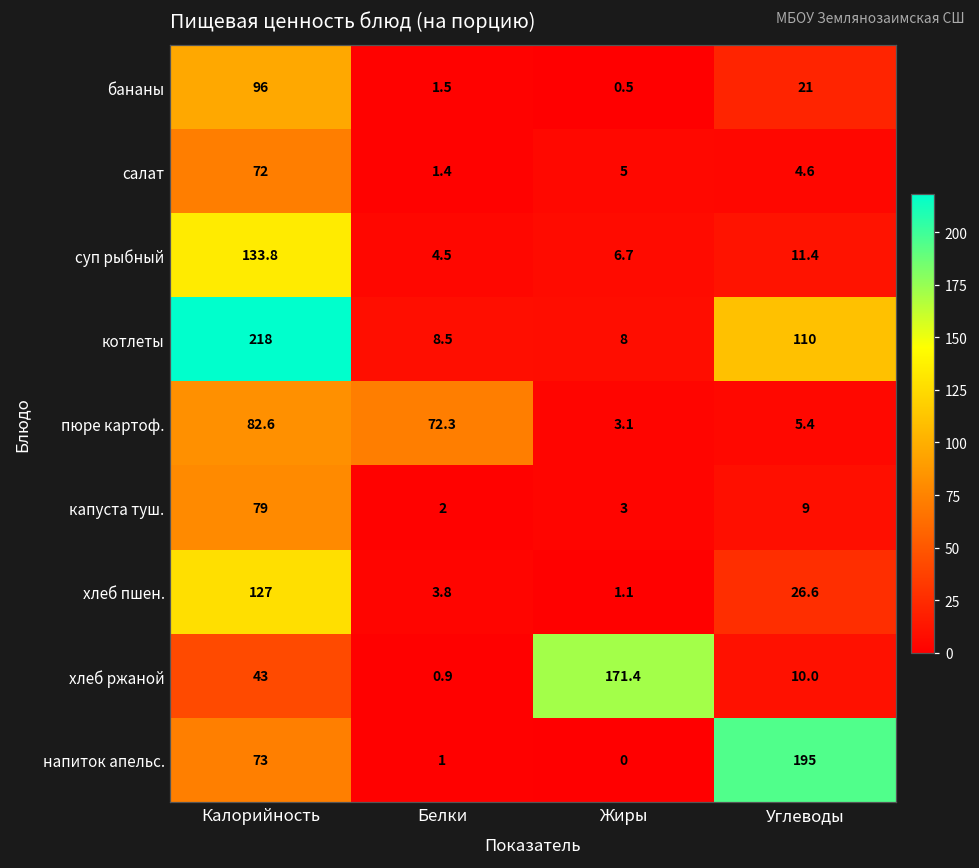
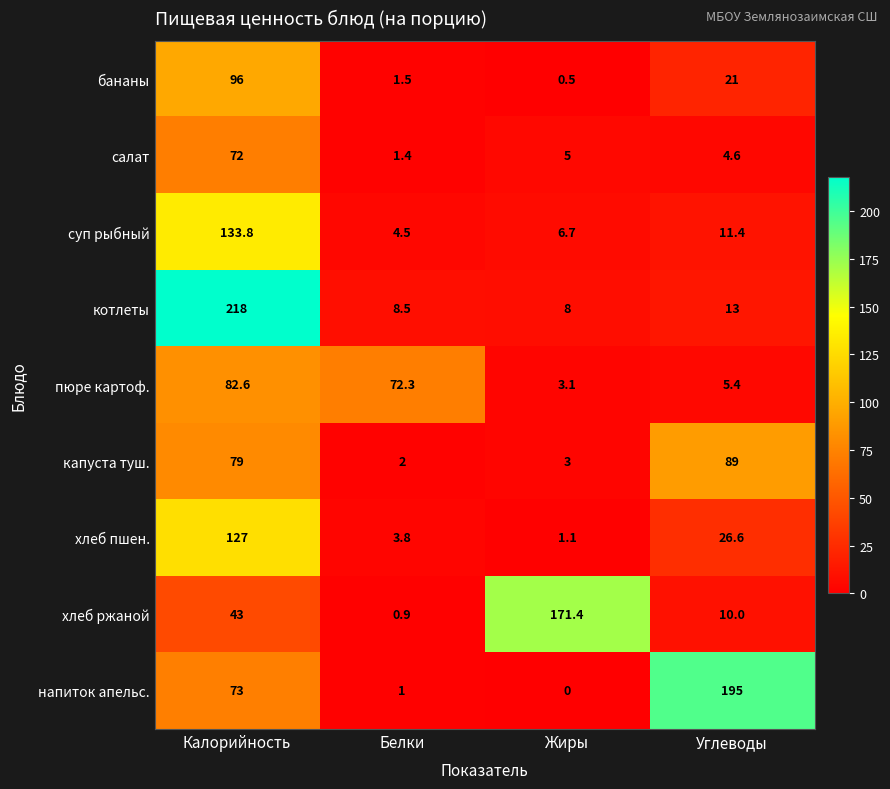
  {
    "бананы": {
      "Калорийность": 96,
      "Белки": 1.5,
      "Жиры": 0.5,
      "Углеводы": 21
    },
    "салат": {
      "Калорийность": 72,
      "Белки": 1.4,
      "Жиры": 5,
      "Углеводы": 4.6
    },
    "суп рыбный": {
      "Калорийность": 133.8,
      "Белки": 4.5,
      "Жиры": 6.7,
      "Углеводы": 11.4
    },
    "котлеты": {
      "Калорийность": 218,
      "Белки": 8.5,
      "Жиры": 8,
-     "Углеводы": 110
+     "Углеводы": 13
    },
    "пюре картоф.": {
      "Калорийность": 82.6,
      "Белки": 72.3,
      "Жиры": 3.1,
      "Углеводы": 5.4
    },
    "капуста туш.": {
      "Калорийность": 79,
      "Белки": 2,
      "Жиры": 3,
-     "Углеводы": 9
+     "Углеводы": 89
    },
    "хлеб пшен.": {
      "Калорийность": 127,
      "Белки": 3.8,
      "Жиры": 1.1,
      "Углеводы": 26.6
    },
    "хлеб ржаной": {
      "Калорийность": 43,
      "Белки": 0.9,
      "Жиры": 171.4,
      "Углеводы": 10.0
    },
    "напиток апельс.": {
      "Калорийность": 73,
      "Белки": 1,
      "Жиры": 0,
      "Углеводы": 195
    }
  }
